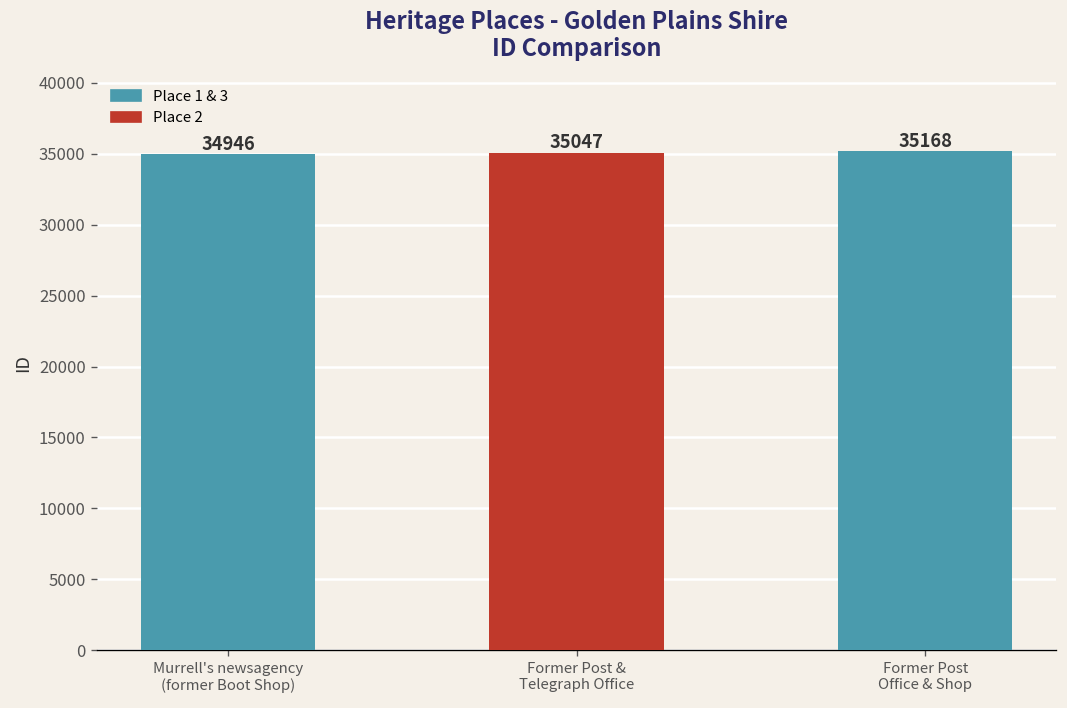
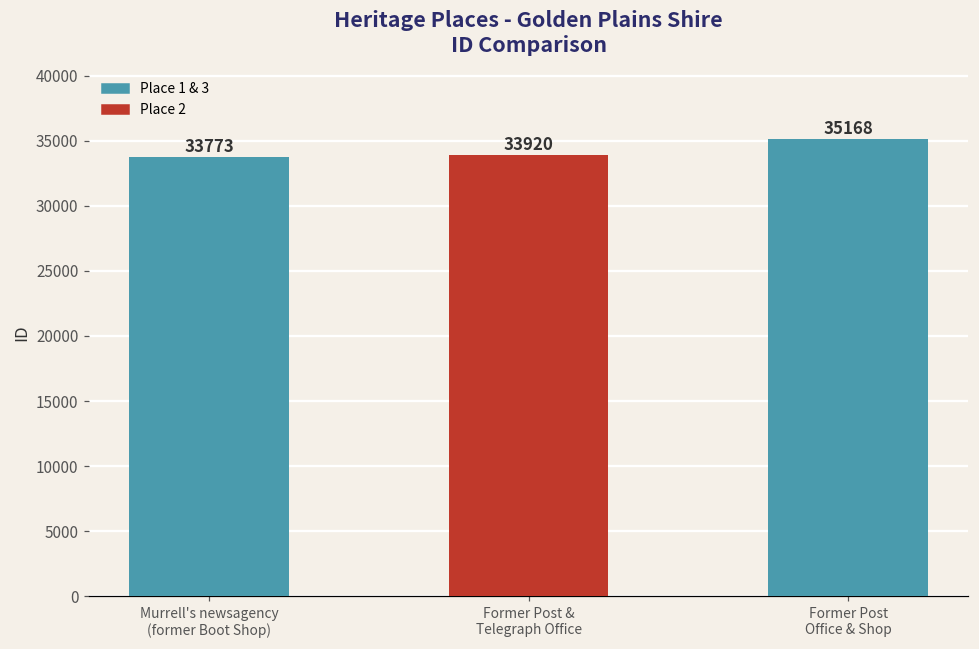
  {
-   "Murrell's newsagency (former Boot Shop)": 34946,
-   "Former Post & Telegraph Office": 35047,
+   "Murrell's newsagency (former Boot Shop)": 33773,
+   "Former Post & Telegraph Office": 33920,
    "Former Post Office & Shop": 35168
  }
